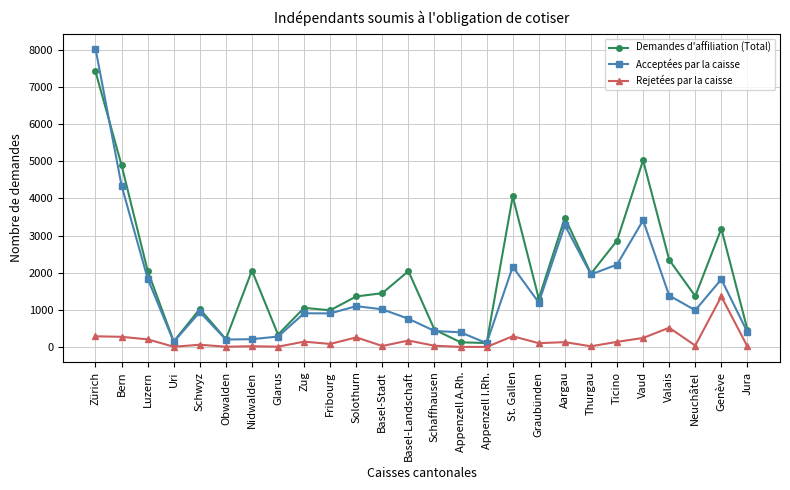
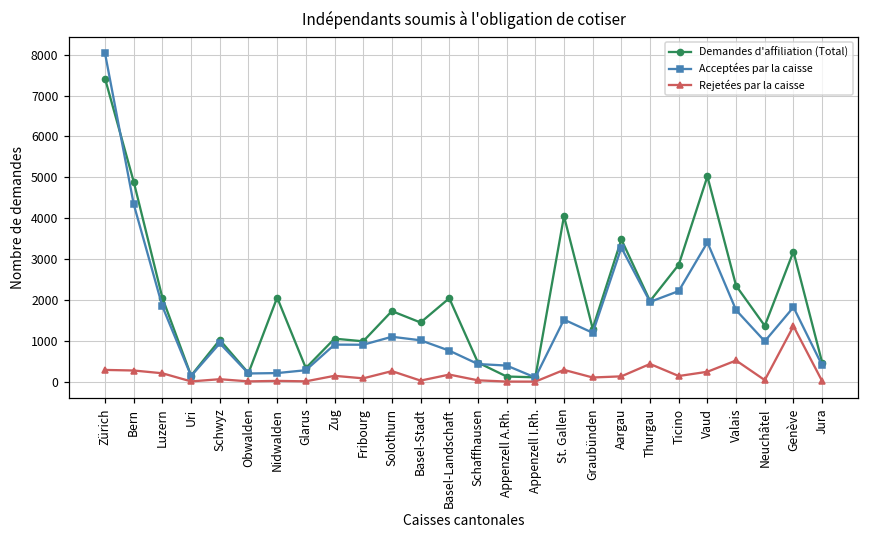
  {
    "Demandes d'affiliation (Total)": {
      "Zürich": 7400,
      "Bern": 4900,
      "Luzern": 2100,
      "Schwyz": 1000,
      "Nidwalden": 2100,
      "Zug": 1100,
      "Fribourg": 1000,
-     "Solothurn": 1400,
+     "Solothurn": 1700,
      "Basel-Stadt": 1500,
      "Basel-Landschaft": 2000,
      "Appenzell A.Rh.": 100,
      "St. Gallen": 4100,
      "Graubünden": 1300,
      "Aargau": 3500,
      "Ticino": 2900,
      "Vaud": 5000,
      "Valais": 2300,
      "Neuchâtel": 1400,
      "Genève": 3200,
      "Jura": 500
    },
    "Acceptées par la caisse": {
      "Zürich": 8000,
      "Bern": 4300,
      "Luzern": 1800,
      "Schwyz": 900,
      "Nidwalden": 200,
      "Zug": 900,
      "Fribourg": 900,
      "Solothurn": 1100,
      "Basel-Stadt": 1000,
      "Basel-Landschaft": 800,
      "Appenzell A.Rh.": 400,
-     "St. Gallen": 2200,
+     "St. Gallen": 1500,
      "Graubünden": 1200,
      "Aargau": 3300,
      "Ticino": 2200,
      "Vaud": 3400,
-     "Valais": 1400,
+     "Valais": 1800,
      "Neuchâtel": 1000,
      "Genève": 1800,
      "Jura": 400
    },
    "Rejetées par la caisse": {
      "Zürich": 300,
      "Bern": 300,
      "Luzern": 200,
      "Uri": 0,
      "Schwyz": 100,
      "Obwalden": 0,
      "Nidwalden": 0,
      "Glarus": 0,
      "Zug": 100,
      "Fribourg": 100,
      "Solothurn": 300,
      "Basel-Stadt": 0,
      "Basel-Landschaft": 200,
      "Schaffhausen": 0,
      "Appenzell A.Rh.": 0,
      "Appenzell I.Rh.": 0,
      "St. Gallen": 300,
      "Graubünden": 100,
      "Aargau": 100,
-     "Thurgau": 0,
+     "Thurgau": 400,
      "Ticino": 100,
      "Vaud": 200,
      "Valais": 500,
      "Neuchâtel": 0,
      "Genève": 1400,
      "Jura": 0
    }
  }
